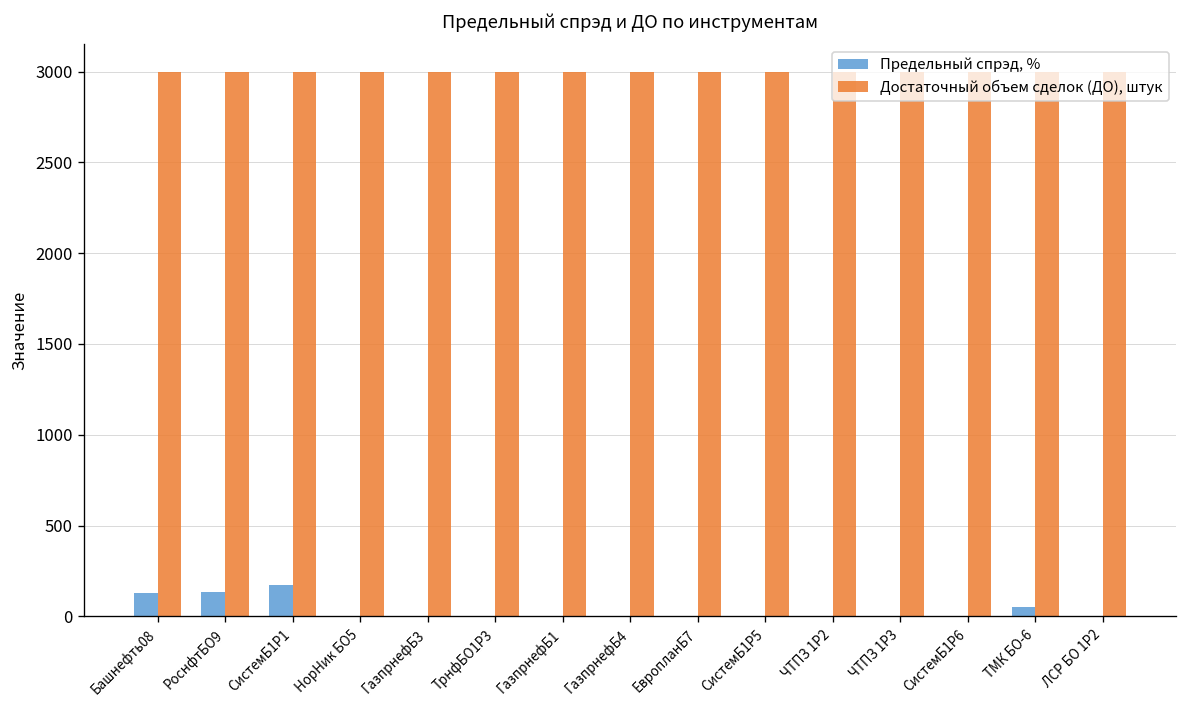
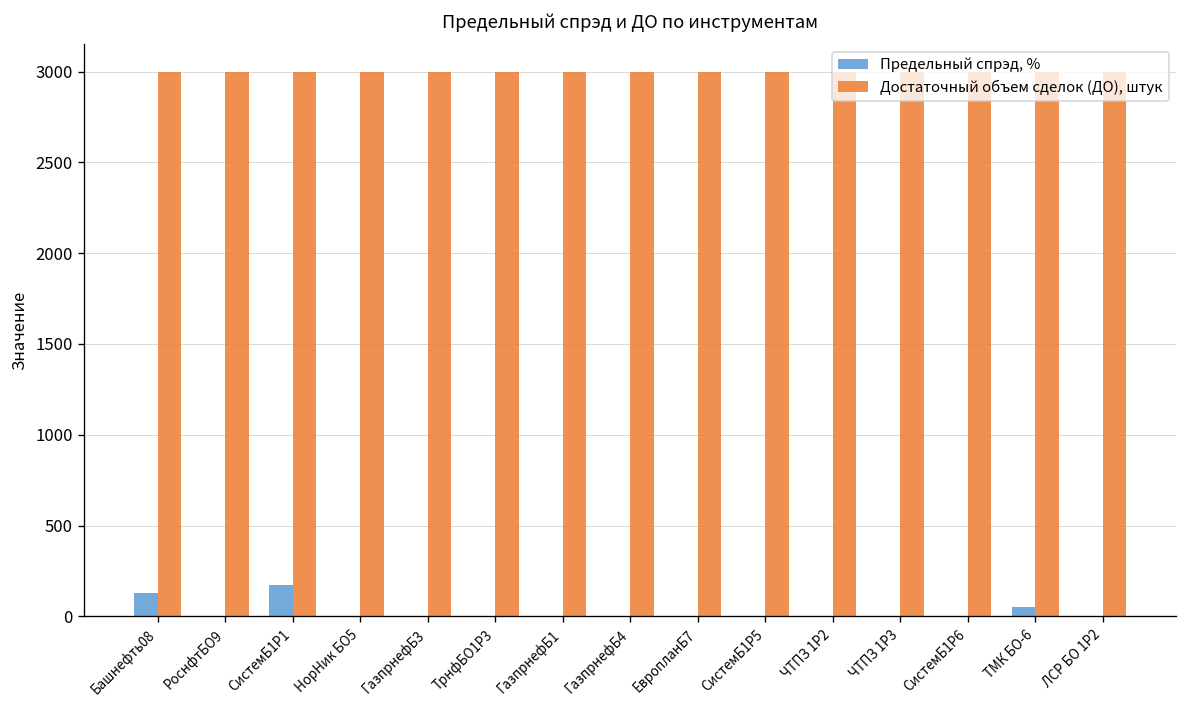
  {
    "Предельный спрэд, %": {
      "Башнефть08": 130,
-     "РоснфтБО9": 140,
+     "РоснфтБО9": 0,
      "СистемБ1P1": 170,
      "ТМК БО-6": 50
    },
    "Достаточный объем сделок (ДО), штук": {
      "Башнефть08": 3000,
      "РоснфтБО9": 3000,
      "СистемБ1P1": 3000,
      "НорНик БО5": 3000,
      "ГазпрнефБ3": 3000,
      "ТрнфБО1P3": 3000,
      "ГазпрнефБ1": 3000,
      "ГазпрнефБ4": 3000,
      "ЕвропланБ7": 3000,
      "СистемБ1P5": 3000
    }
  }
